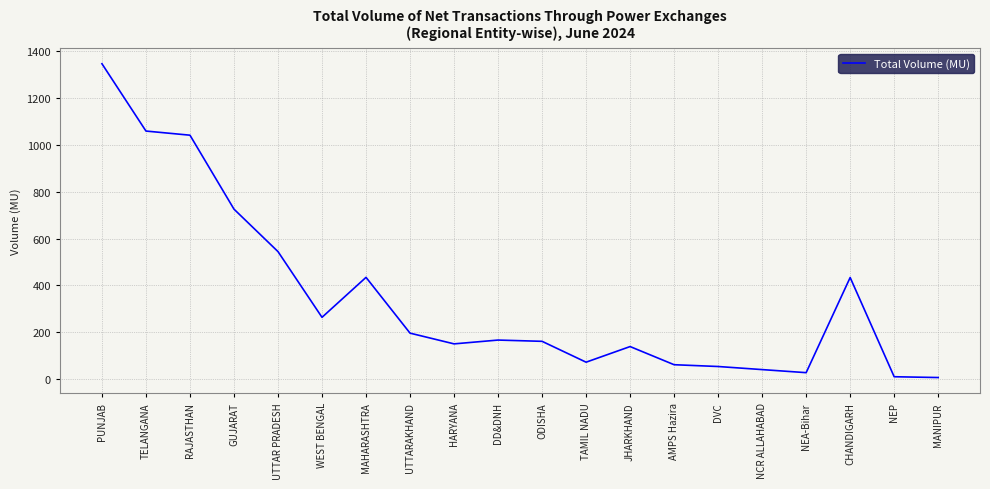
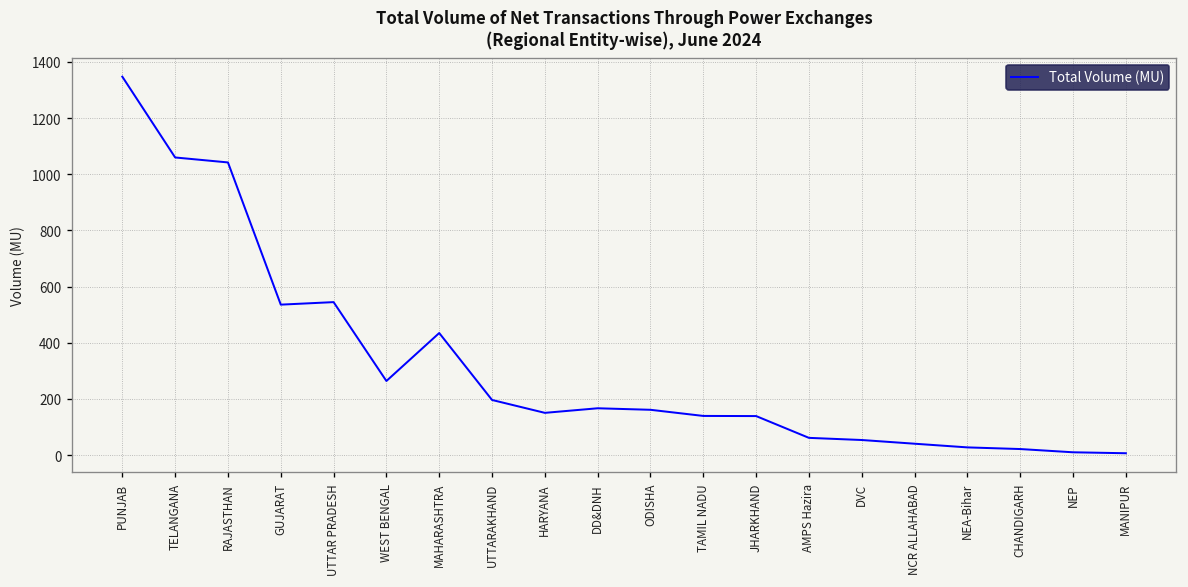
  {
    "PUNJAB": 1350,
    "TELANGANA": 1060,
    "RAJASTHAN": 1040,
-   "GUJARAT": 730,
+   "GUJARAT": 540,
    "UTTAR PRADESH": 540,
    "WEST BENGAL": 260,
    "MAHARASHTRA": 430,
    "UTTARAKHAND": 200,
    "HARYANA": 150,
    "DD&DNH": 170,
    "ODISHA": 160,
-   "TAMIL NADU": 70,
+   "TAMIL NADU": 140,
    "JHARKHAND": 140,
    "AMPS Hazira": 60,
    "DVC": 50,
    "NCR ALLAHABAD": 40,
    "NEA-Bihar": 30,
-   "CHANDIGARH": 430,
+   "CHANDIGARH": 20,
    "NEP": 10,
    "MANIPUR": 10
  }
